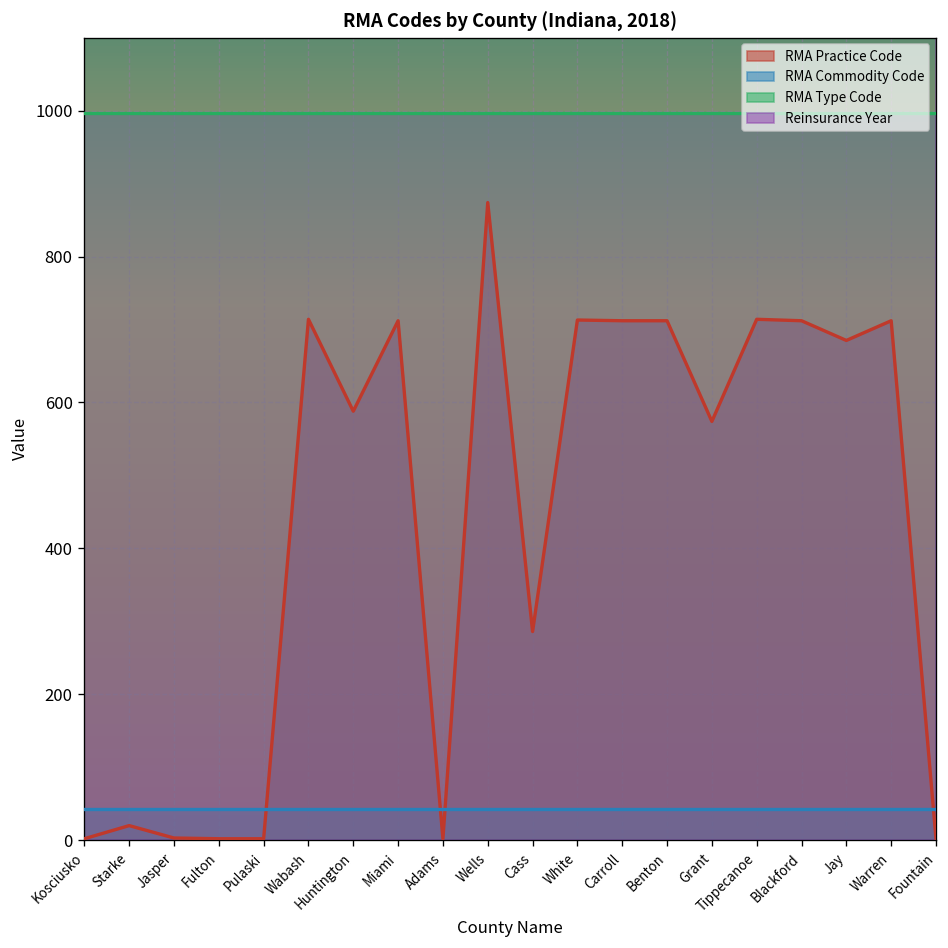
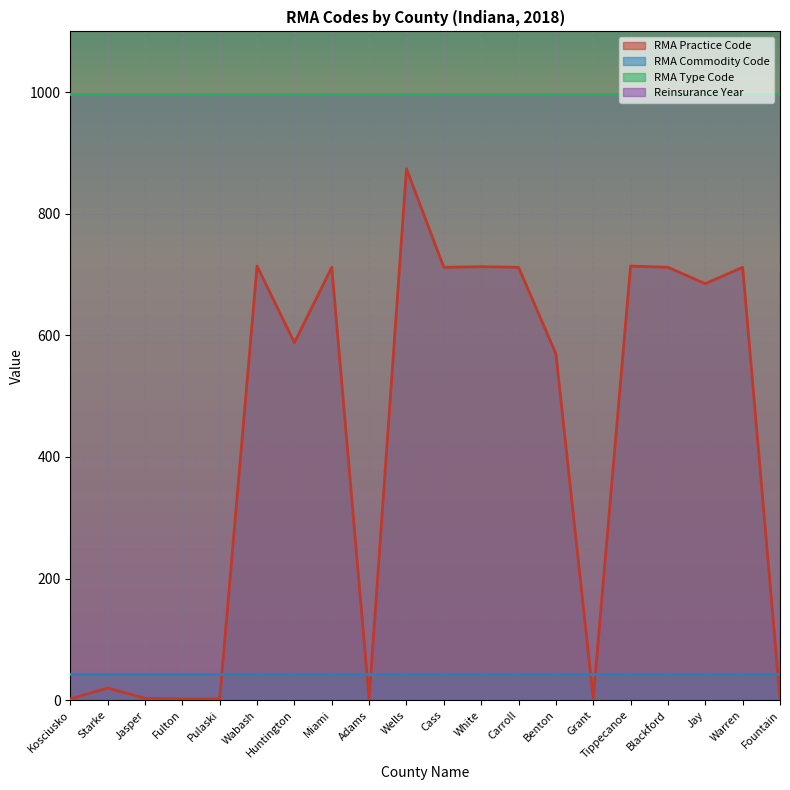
  {
    "RMA Practice Code": {
      "Kosciusko": 0,
      "Starke": 20,
      "Jasper": 0,
      "Fulton": 0,
      "Pulaski": 0,
      "Wabash": 710,
      "Huntington": 590,
      "Miami": 710,
      "Adams": 0,
      "Wells": 870,
-     "Cass": 290,
+     "Cass": 710,
      "White": 710,
      "Carroll": 710,
-     "Benton": 710,
-     "Grant": 570,
+     "Benton": 570,
+     "Grant": 0,
      "Tippecanoe": 710,
      "Blackford": 710,
      "Jay": 690,
      "Warren": 710,
      "Fountain": 0
    },
    "RMA Commodity Code": {
      "Kosciusko": 40,
      "Starke": 40,
      "Jasper": 40,
      "Fulton": 40,
      "Pulaski": 40,
      "Wabash": 40,
      "Huntington": 40,
      "Miami": 40,
      "Adams": 40,
      "Wells": 40,
      "Cass": 40,
      "White": 40,
      "Carroll": 40,
      "Benton": 40,
      "Grant": 40,
      "Tippecanoe": 40,
      "Blackford": 40,
      "Jay": 40,
      "Warren": 40,
      "Fountain": 40
    },
    "RMA Type Code": {
      "Kosciusko": 1000,
      "Starke": 1000,
      "Jasper": 1000,
      "Fulton": 1000,
      "Pulaski": 1000,
      "Wabash": 1000,
      "Huntington": 1000,
      "Miami": 1000,
      "Adams": 1000,
      "Wells": 1000,
      "Cass": 1000,
      "White": 1000,
      "Carroll": 1000,
      "Benton": 1000,
      "Grant": 1000,
      "Fountain": 1000
    }
  }
